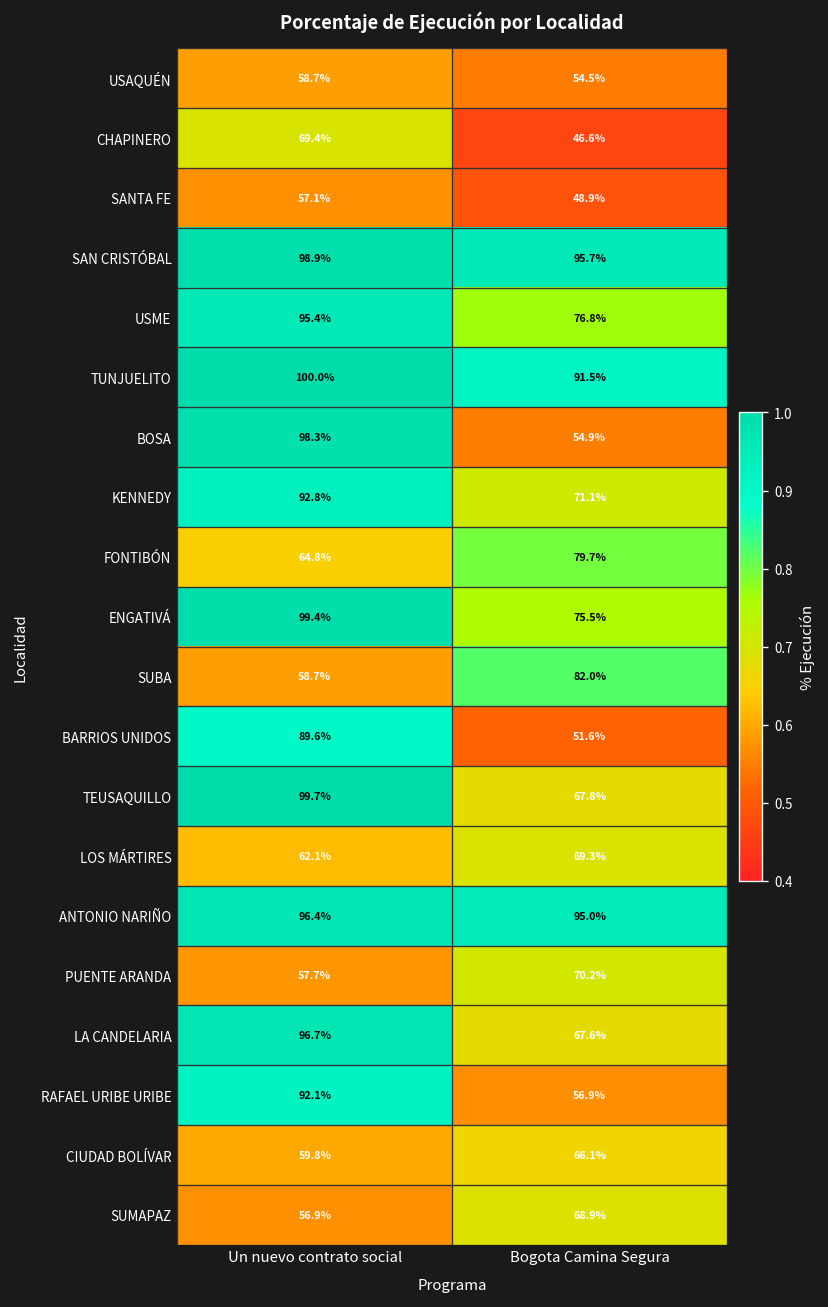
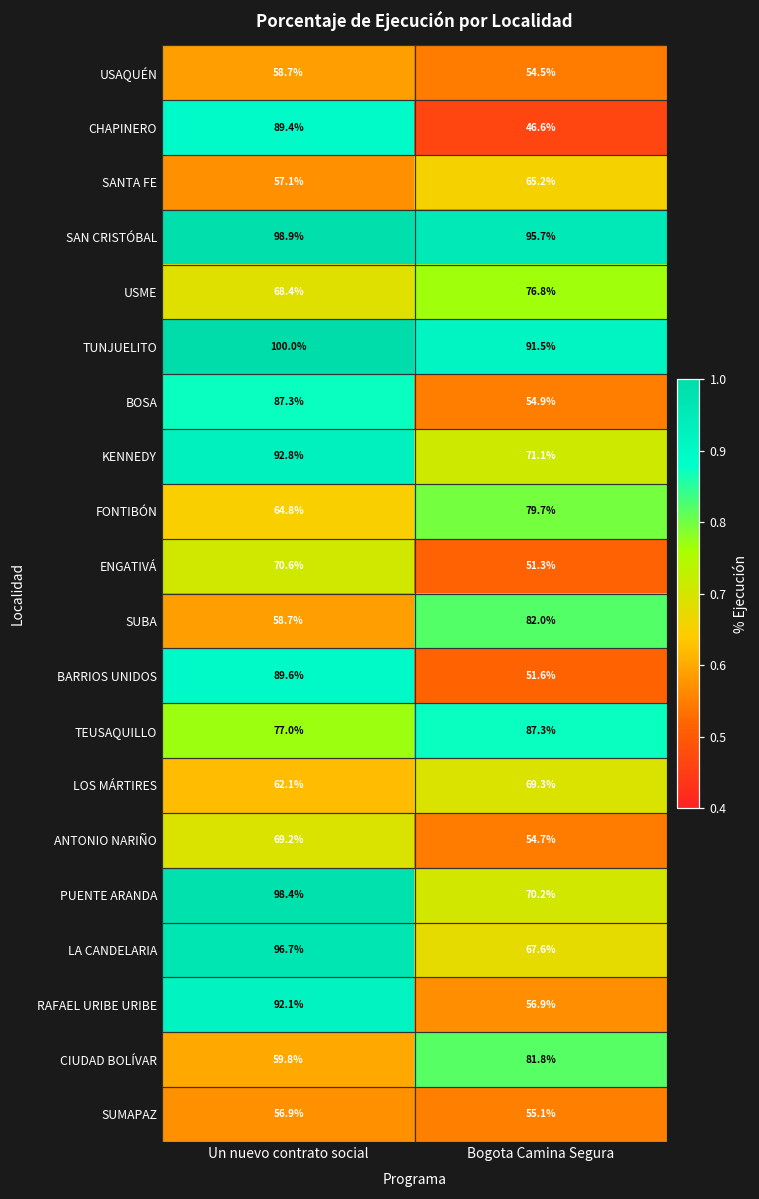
  {
    "USAQUÉN": {
      "Un nuevo contrato social": "58.7%",
      "Bogota Camina Segura": "54.5%"
    },
    "CHAPINERO": {
-     "Un nuevo contrato social": "69.4%",
+     "Un nuevo contrato social": "89.4%",
      "Bogota Camina Segura": "46.6%"
    },
    "SANTA FE": {
      "Un nuevo contrato social": "57.1%",
-     "Bogota Camina Segura": "48.9%"
+     "Bogota Camina Segura": "65.2%"
    },
    "SAN CRISTÓBAL": {
      "Un nuevo contrato social": "98.9%",
      "Bogota Camina Segura": "95.7%"
    },
    "USME": {
-     "Un nuevo contrato social": "95.4%",
+     "Un nuevo contrato social": "68.4%",
      "Bogota Camina Segura": "76.8%"
    },
    "TUNJUELITO": {
      "Un nuevo contrato social": "100.0%",
      "Bogota Camina Segura": "91.5%"
    },
    "BOSA": {
-     "Un nuevo contrato social": "98.3%",
+     "Un nuevo contrato social": "87.3%",
      "Bogota Camina Segura": "54.9%"
    },
    "KENNEDY": {
      "Un nuevo contrato social": "92.8%",
      "Bogota Camina Segura": "71.1%"
    },
    "FONTIBÓN": {
      "Un nuevo contrato social": "64.8%",
      "Bogota Camina Segura": "79.7%"
    },
    "ENGATIVÁ": {
-     "Un nuevo contrato social": "99.4%",
-     "Bogota Camina Segura": "75.5%"
+     "Un nuevo contrato social": "70.6%",
+     "Bogota Camina Segura": "51.3%"
    },
    "SUBA": {
      "Un nuevo contrato social": "58.7%",
      "Bogota Camina Segura": "82.0%"
    },
    "BARRIOS UNIDOS": {
      "Un nuevo contrato social": "89.6%",
      "Bogota Camina Segura": "51.6%"
    },
    "TEUSAQUILLO": {
-     "Un nuevo contrato social": "99.7%",
-     "Bogota Camina Segura": "67.8%"
+     "Un nuevo contrato social": "77.0%",
+     "Bogota Camina Segura": "87.3%"
    },
    "LOS MÁRTIRES": {
      "Un nuevo contrato social": "62.1%",
      "Bogota Camina Segura": "69.3%"
    },
    "ANTONIO NARIÑO": {
-     "Un nuevo contrato social": "96.4%",
-     "Bogota Camina Segura": "95.0%"
+     "Un nuevo contrato social": "69.2%",
+     "Bogota Camina Segura": "54.7%"
    },
    "PUENTE ARANDA": {
-     "Un nuevo contrato social": "57.7%",
+     "Un nuevo contrato social": "98.4%",
      "Bogota Camina Segura": "70.2%"
    },
    "LA CANDELARIA": {
      "Un nuevo contrato social": "96.7%",
      "Bogota Camina Segura": "67.6%"
    },
    "RAFAEL URIBE URIBE": {
      "Un nuevo contrato social": "92.1%",
      "Bogota Camina Segura": "56.9%"
    },
    "CIUDAD BOLÍVAR": {
      "Un nuevo contrato social": "59.8%",
-     "Bogota Camina Segura": "66.1%"
+     "Bogota Camina Segura": "81.8%"
    },
    "SUMAPAZ": {
      "Un nuevo contrato social": "56.9%",
-     "Bogota Camina Segura": "68.9%"
+     "Bogota Camina Segura": "55.1%"
    }
  }
